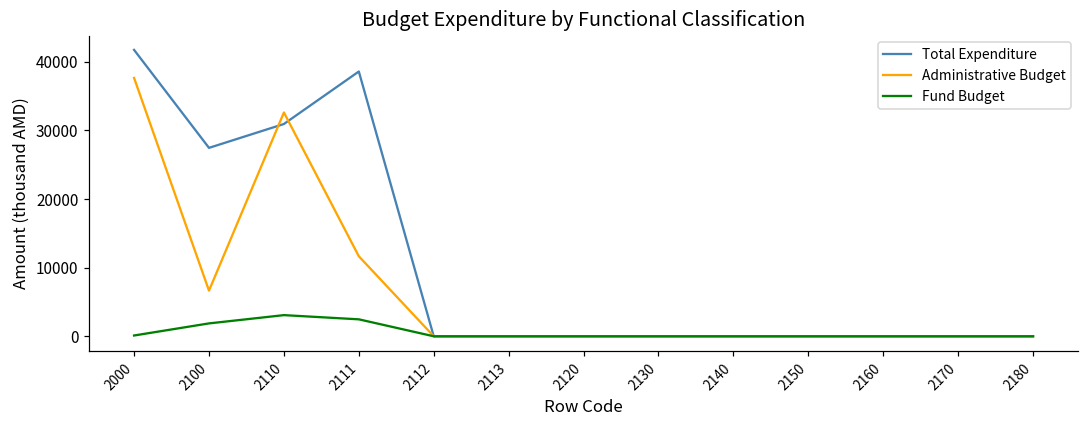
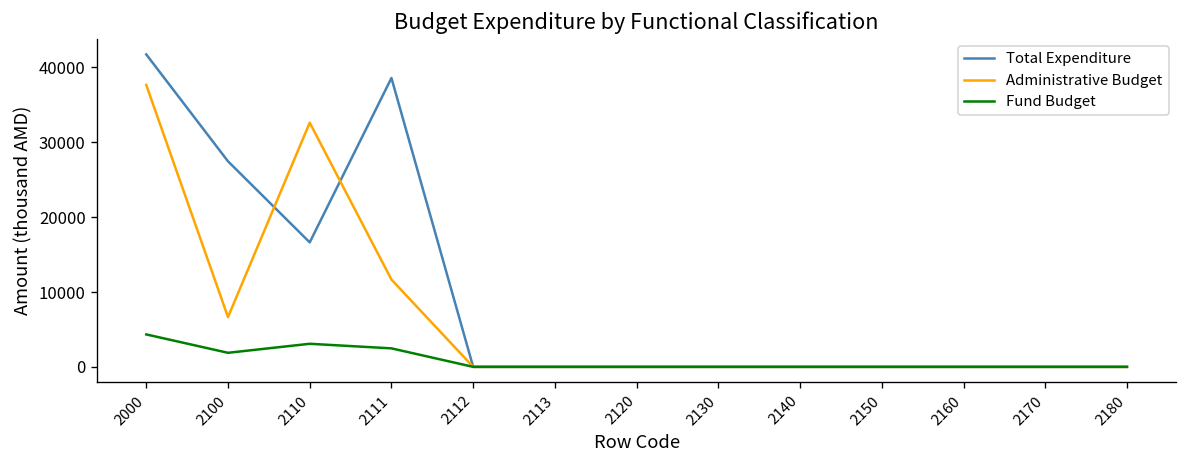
  {
    "Total Expenditure": {
      "2000": 42000,
      "2100": 27000,
-     "2110": 31000,
+     "2110": 17000,
      "2111": 39000
    },
    "Administrative Budget": {
      "2000": 38000,
      "2100": 7000,
      "2110": 33000,
      "2111": 12000
    },
    "Fund Budget": {
-     "2000": 0,
+     "2000": 4000,
      "2100": 2000,
      "2110": 3000,
      "2111": 2000
    }
  }
